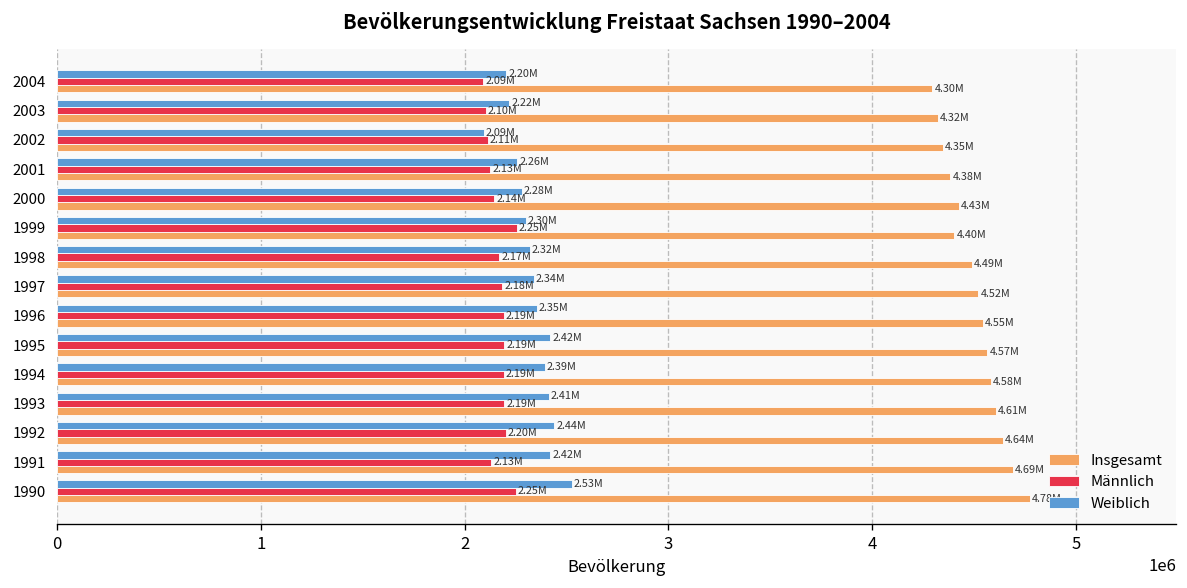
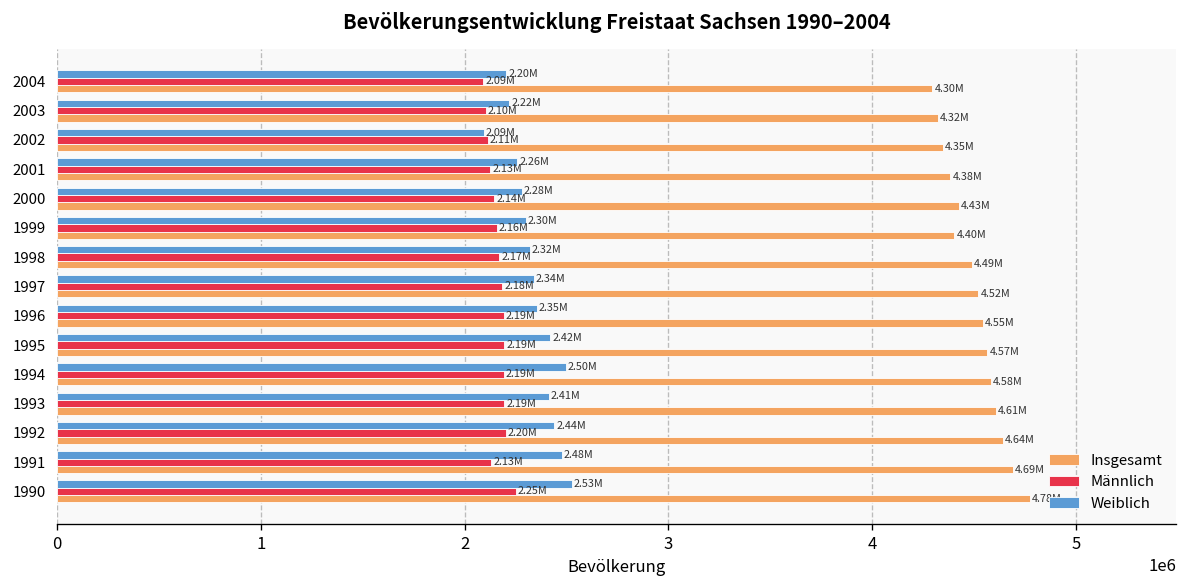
  {
    "Insgesamt": {
      "2004": "4.30M",
      "2003": "4.32M",
      "2002": "4.35M",
      "2001": "4.38M",
      "2000": "4.43M",
      "1999": "4.40M",
      "1998": "4.49M",
      "1997": "4.52M",
      "1996": "4.55M",
      "1995": "4.57M",
      "1994": "4.58M",
      "1993": "4.61M",
      "1992": "4.64M",
      "1991": "4.69M",
      "1990": "4.78M"
    },
    "Männlich": {
      "2004": "2.09M",
      "2003": "2.10M",
      "2001": "2.13M",
      "2000": "2.14M",
-     "1999": "2.25M",
+     "1999": "2.16M",
      "1998": "2.17M",
      "1997": "2.18M",
      "1996": "2.19M",
      "1995": "2.19M",
      "1994": "2.19M",
      "1993": "2.19M",
      "1992": "2.20M",
      "1991": "2.13M",
      "1990": "2.25M"
    },
    "Weiblich": {
      "2004": "2.20M",
      "2003": "2.22M",
      "2001": "2.26M",
      "2000": "2.28M",
      "1998": "2.32M",
      "1997": "2.34M",
      "1996": "2.35M",
      "1995": "2.42M",
-     "1994": "2.39M",
+     "1994": "2.50M",
      "1993": "2.41M",
      "1992": "2.44M",
-     "1991": "2.42M",
+     "1991": "2.48M",
      "1990": "2.53M"
    }
  }
